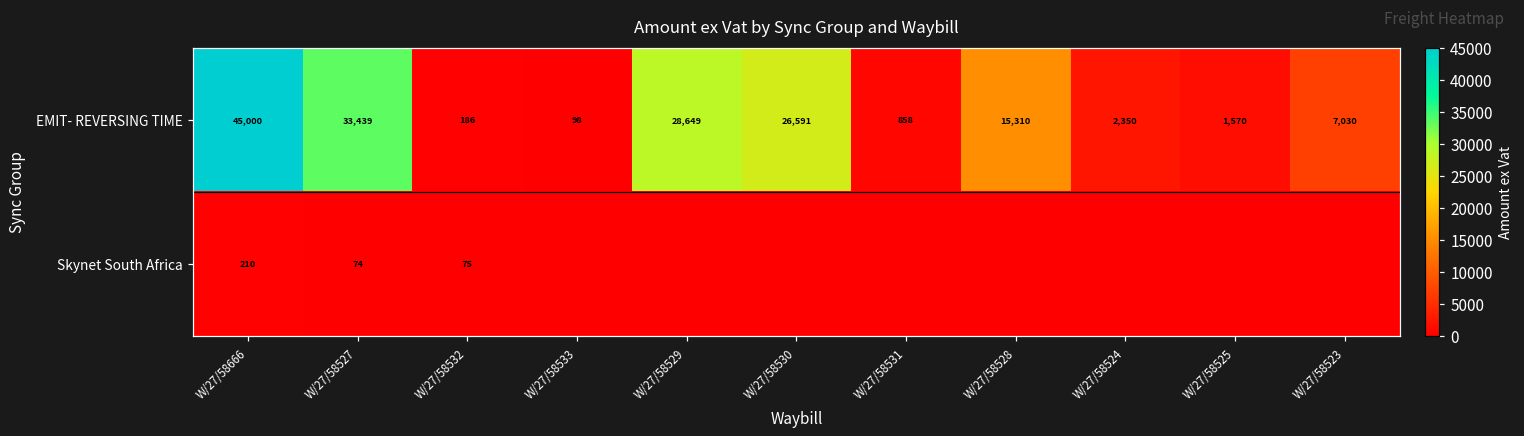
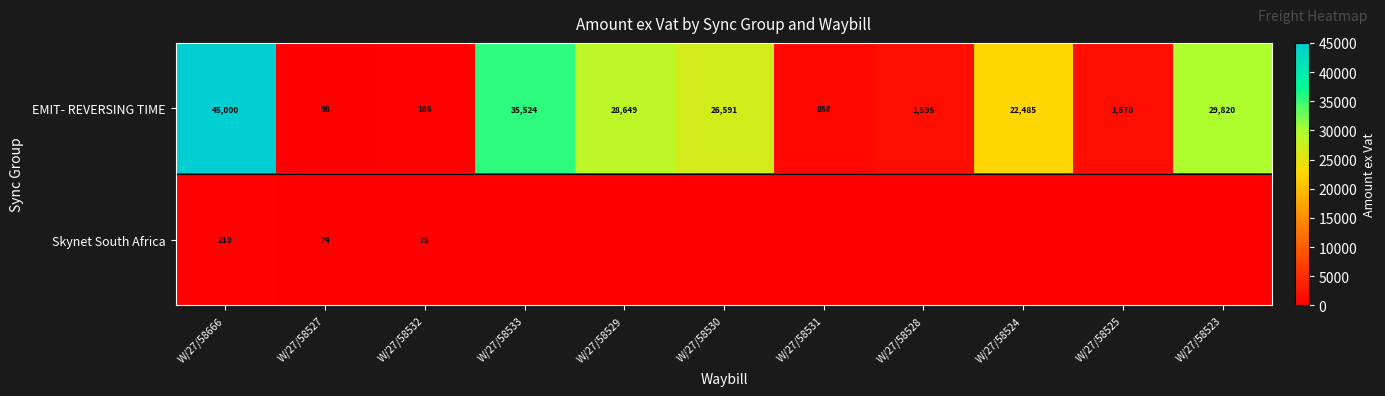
  {
    "EMIT- REVERSING TIME": {
      "W/27/58666": "45,000",
-     "W/27/58527": "33,439",
+     "W/27/58527": "98",
      "W/27/58532": "186",
-     "W/27/58533": "98",
+     "W/27/58533": "35,524",
      "W/27/58529": "28,649",
      "W/27/58530": "26,591",
      "W/27/58531": "858",
-     "W/27/58528": "15,310",
-     "W/27/58524": "2,350",
+     "W/27/58528": "1,595",
+     "W/27/58524": "22,485",
      "W/27/58525": "1,570",
-     "W/27/58523": "7,030"
+     "W/27/58523": "29,820"
    },
    "Skynet South Africa": {
      "W/27/58666": "210",
      "W/27/58527": "74",
      "W/27/58532": "75"
    }
  }
